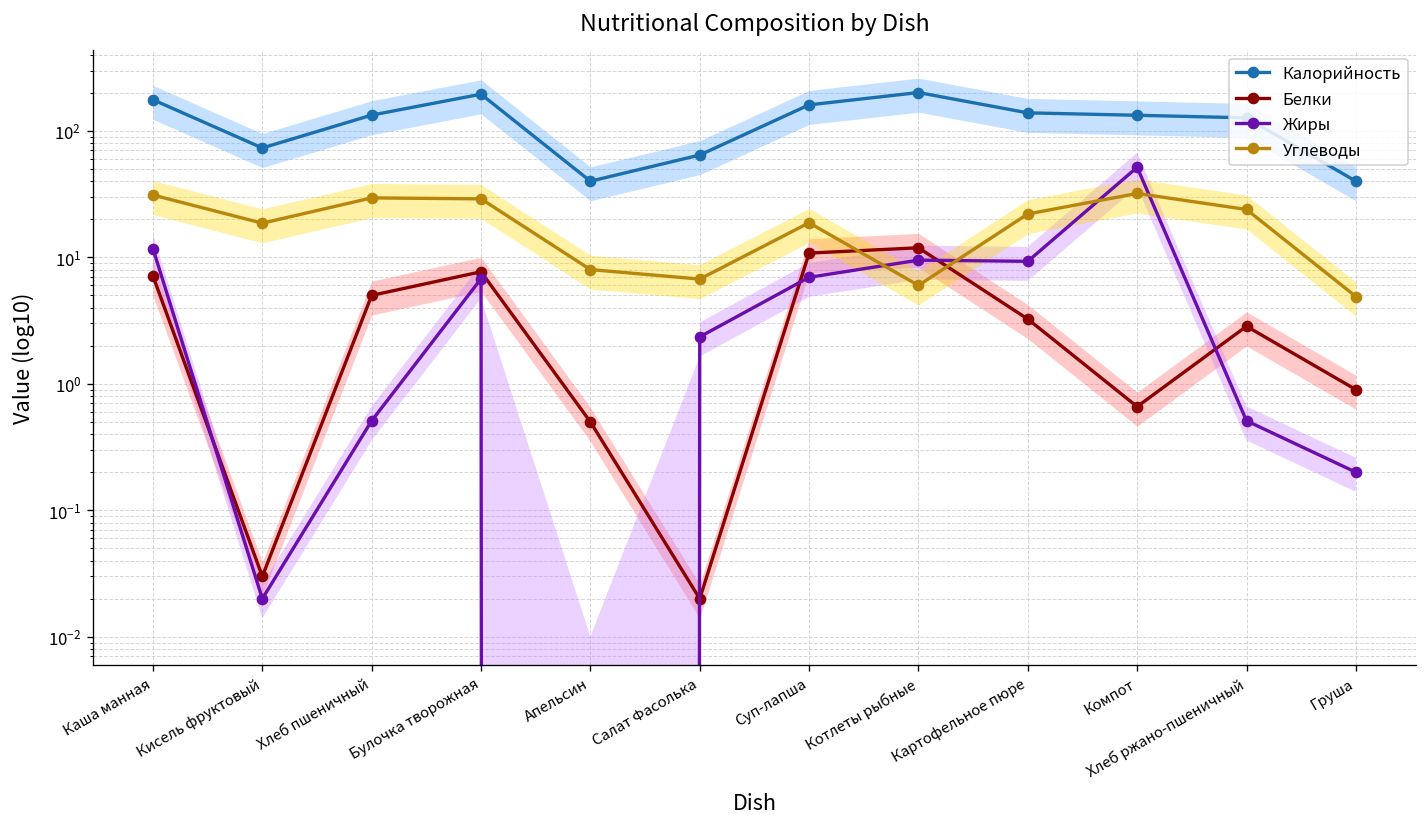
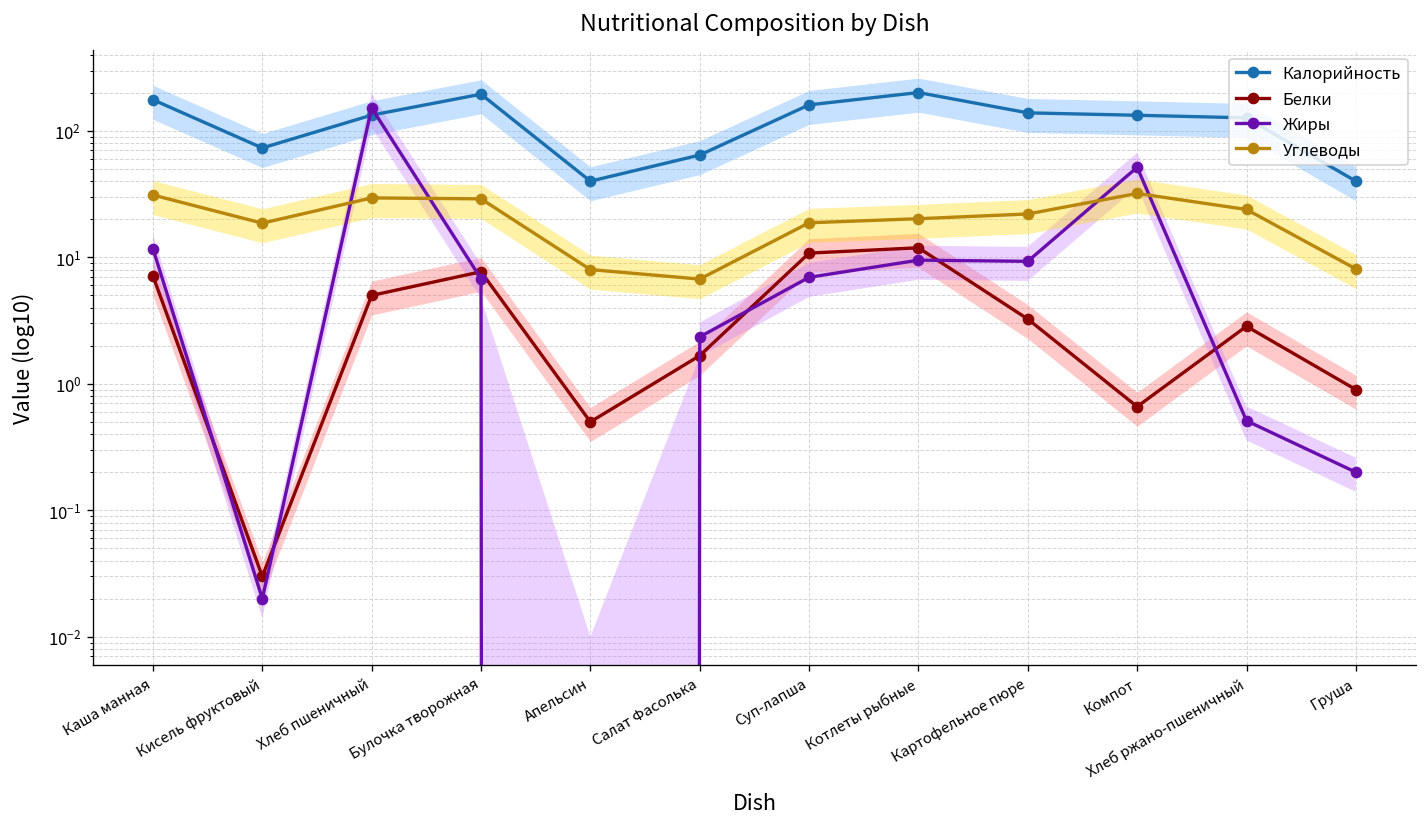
  {
    "Калорийность": {
      "Каша манная": 180,
      "Кисель фруктовый": 70,
      "Хлеб пшеничный": 130,
      "Булочка творожная": 190,
      "Апельсин": 40,
      "Салат Фасолька": 60,
      "Суп-лапша": 160,
      "Котлеты рыбные": 200,
      "Картофельное пюре": 140,
      "Компот": 130,
      "Груша": 40
    },
    "Белки": {
      "Каша манная": 7,
      "Кисель фруктовый": 0.03,
      "Хлеб пшеничный": 5,
      "Булочка творожная": 8,
      "Апельсин": 0.5,
-     "Салат Фасолька": 0.02,
+     "Салат Фасолька": 1.7,
      "Суп-лапша": 11,
      "Картофельное пюре": 3.3,
      "Компот": 0.7,
      "Хлеб ржано-пшеничный": 2.9,
      "Груша": 0.9
    },
    "Жиры": {
      "Каша манная": 12,
      "Кисель фруктовый": 0.020,
-     "Хлеб пшеничный": 0.5,
+     "Хлеб пшеничный": 150,
      "Булочка творожная": 7,
      "Салат Фасолька": 2.4,
      "Суп-лапша": 7,
      "Котлеты рыбные": 10,
      "Картофельное пюре": 9,
      "Компот": 50,
      "Хлеб ржано-пшеничный": 0.5,
      "Груша": 0.2
    },
    "Углеводы": {
      "Каша манная": 31,
      "Кисель фруктовый": 19,
      "Хлеб пшеничный": 30,
      "Булочка творожная": 29,
      "Апельсин": 8,
      "Салат Фасолька": 7,
      "Суп-лапша": 19,
-     "Котлеты рыбные": 6,
+     "Котлеты рыбные": 20,
      "Картофельное пюре": 22,
      "Компот": 32,
      "Хлеб ржано-пшеничный": 24,
-     "Груша": 5
+     "Груша": 8
    }
  }
